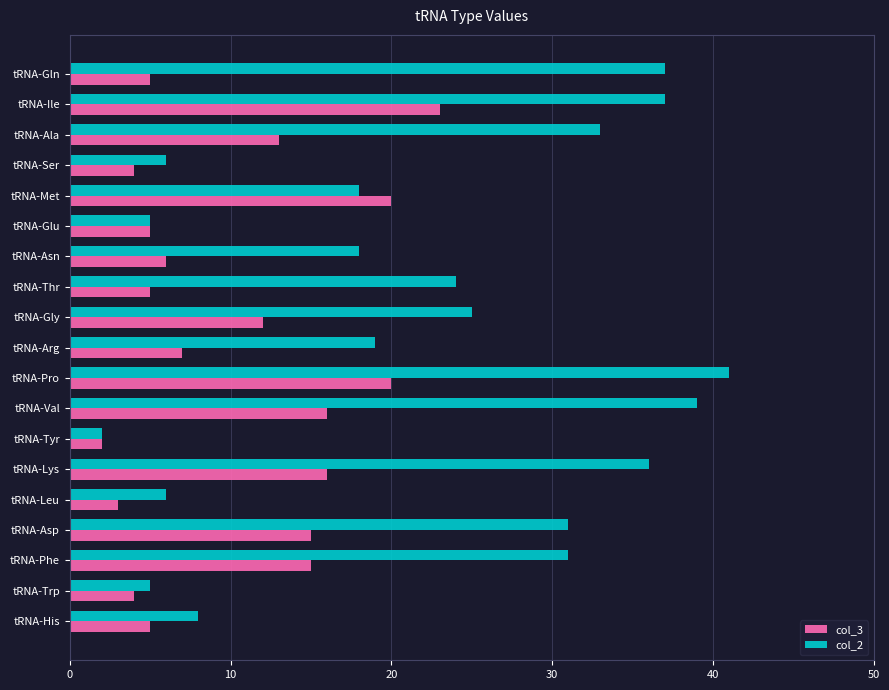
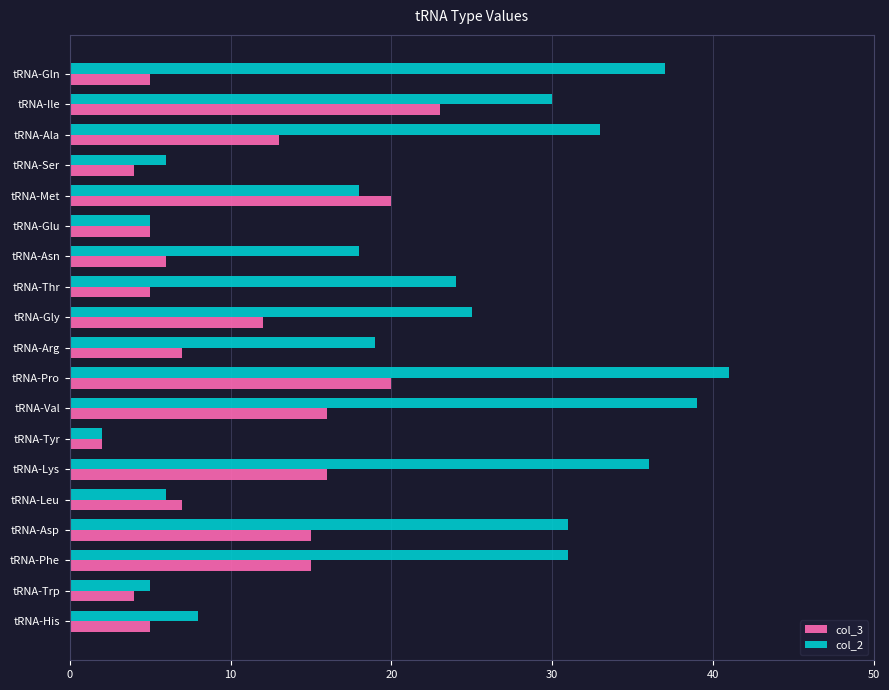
  {
    "col_3": {
      "tRNA-Gln": 5,
      "tRNA-Ile": 23,
      "tRNA-Ala": 13,
      "tRNA-Ser": 4,
      "tRNA-Met": 20,
      "tRNA-Glu": 5,
      "tRNA-Asn": 6,
      "tRNA-Thr": 5,
      "tRNA-Gly": 12,
      "tRNA-Arg": 7,
      "tRNA-Pro": 20,
      "tRNA-Val": 16,
      "tRNA-Tyr": 2,
      "tRNA-Lys": 16,
-     "tRNA-Leu": 3,
+     "tRNA-Leu": 7,
      "tRNA-Asp": 15,
      "tRNA-Phe": 15,
      "tRNA-Trp": 4,
      "tRNA-His": 5
    },
    "col_2": {
      "tRNA-Gln": 37,
-     "tRNA-Ile": 37,
+     "tRNA-Ile": 30,
      "tRNA-Ala": 33,
      "tRNA-Ser": 6,
      "tRNA-Met": 18,
      "tRNA-Glu": 5,
      "tRNA-Asn": 18,
      "tRNA-Thr": 24,
      "tRNA-Gly": 25,
      "tRNA-Arg": 19,
      "tRNA-Pro": 41,
      "tRNA-Val": 39,
      "tRNA-Tyr": 2,
      "tRNA-Lys": 36,
      "tRNA-Leu": 6,
      "tRNA-Asp": 31,
      "tRNA-Phe": 31,
      "tRNA-Trp": 5,
      "tRNA-His": 8
    }
  }
